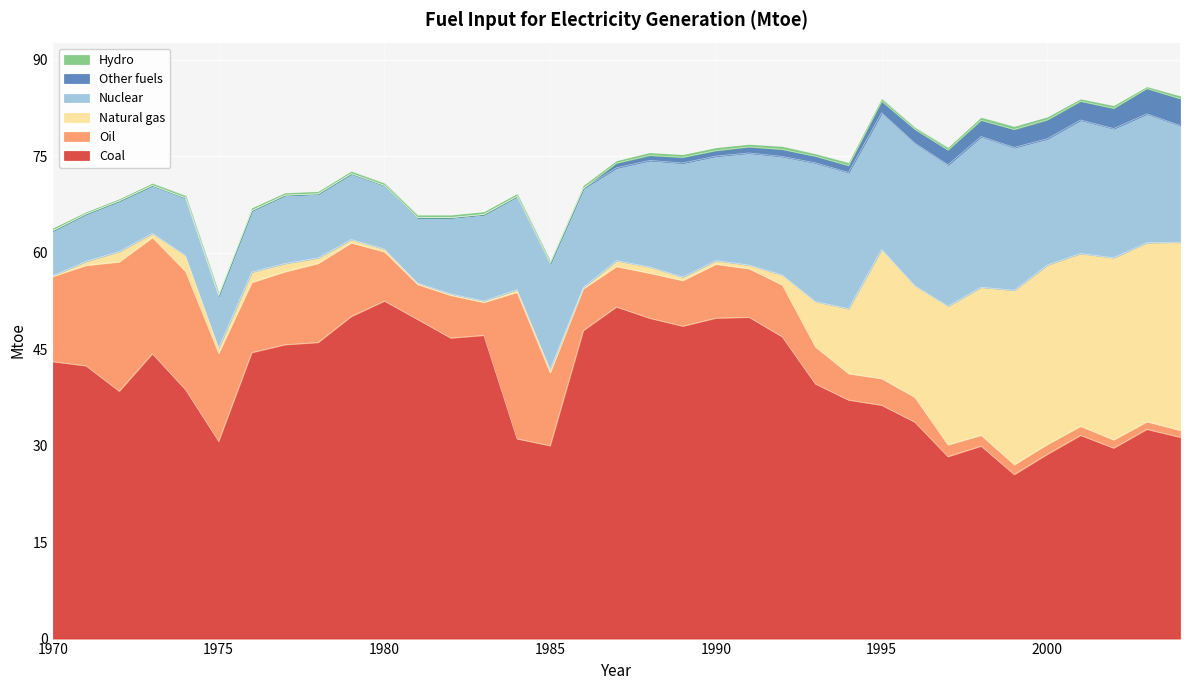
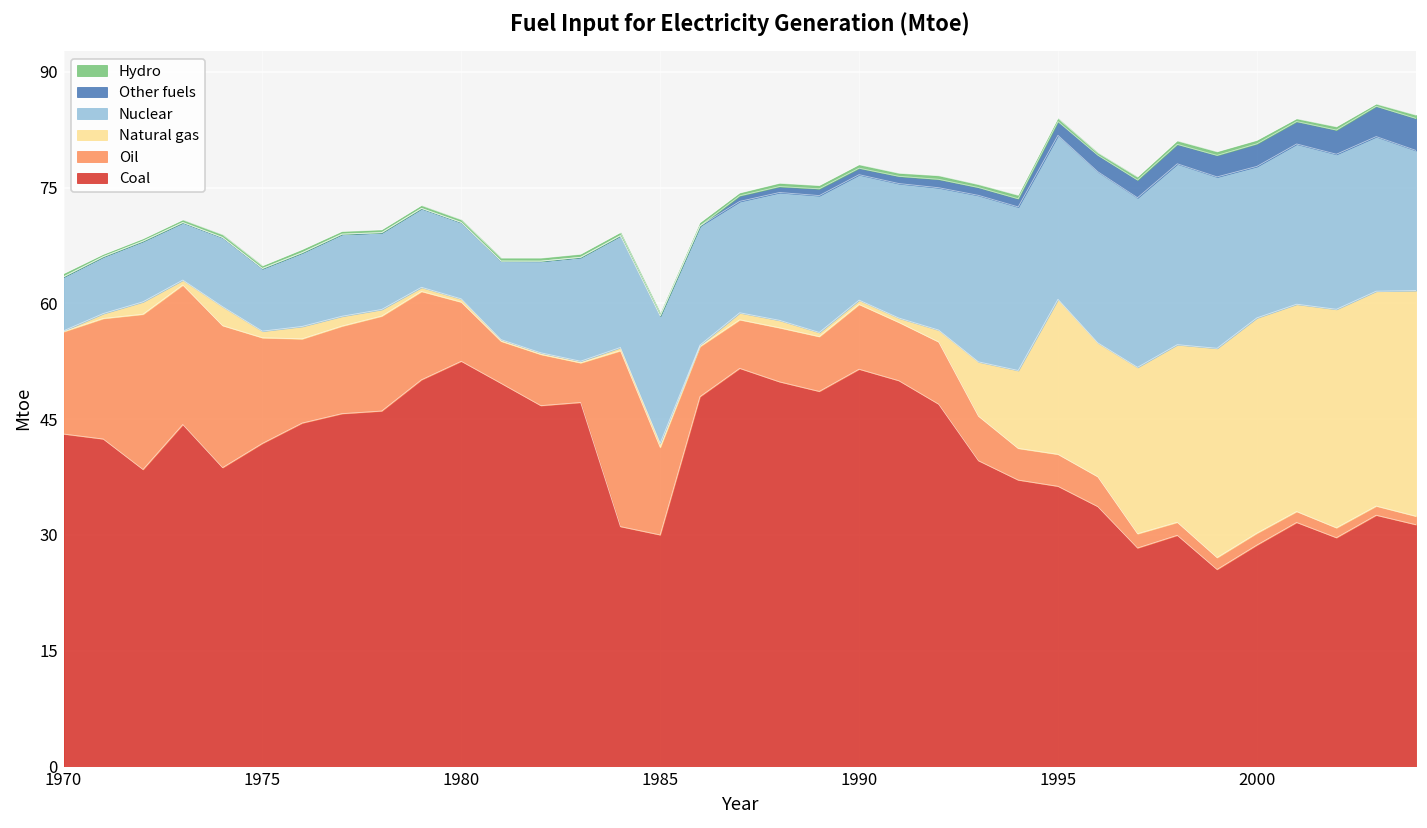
  {
    "Coal": {
      "1970": 43,
-     "1975": 31,
+     "1975": 42,
      "1980": 53,
      "1985": 30,
-     "1990": 50,
+     "1990": 51,
      "1995": 36,
      "2000": 29
    },
    "Oil": {
      "1975": 14,
      "1980": 8,
      "1985": 11,
      "1990": 8,
      "1995": 4,
      "2000": 2
    },
    "Natural gas": {
      "1975": 1,
      "1980": 0,
      "1985": 1,
      "1990": 1,
      "1995": 20,
      "2000": 28
    },
    "Nuclear": {
      "1990": 16,
      "1995": 21,
      "2000": 20
    },
    "Other fuels": {
      "1990": 1,
      "1995": 2,
      "2000": 3
    },
    "Hydro": {
      "1990": 0,
      "1995": 0,
      "2000": 0
    }
  }
